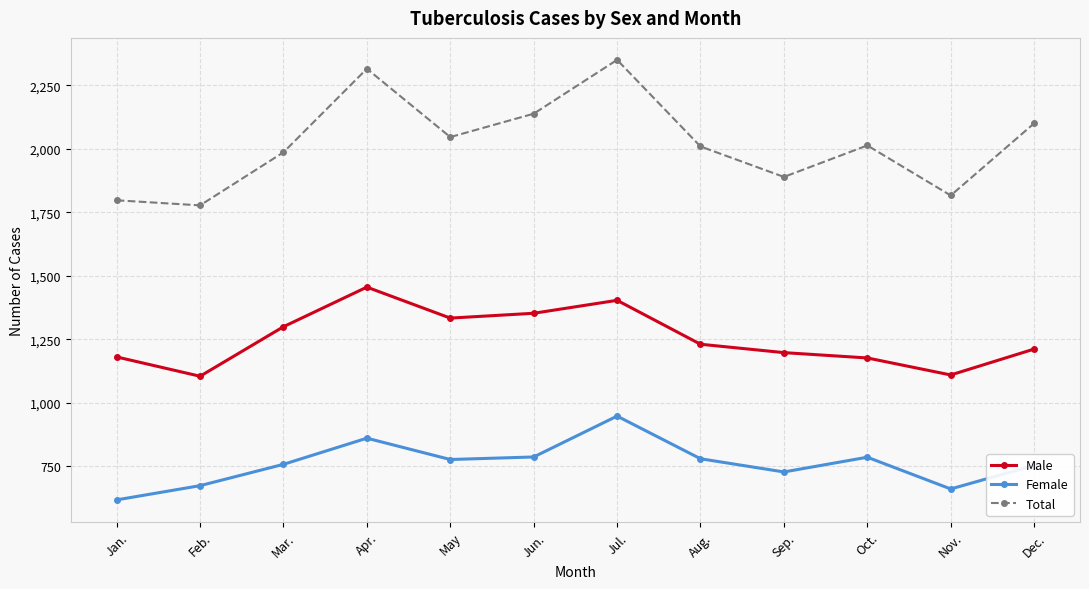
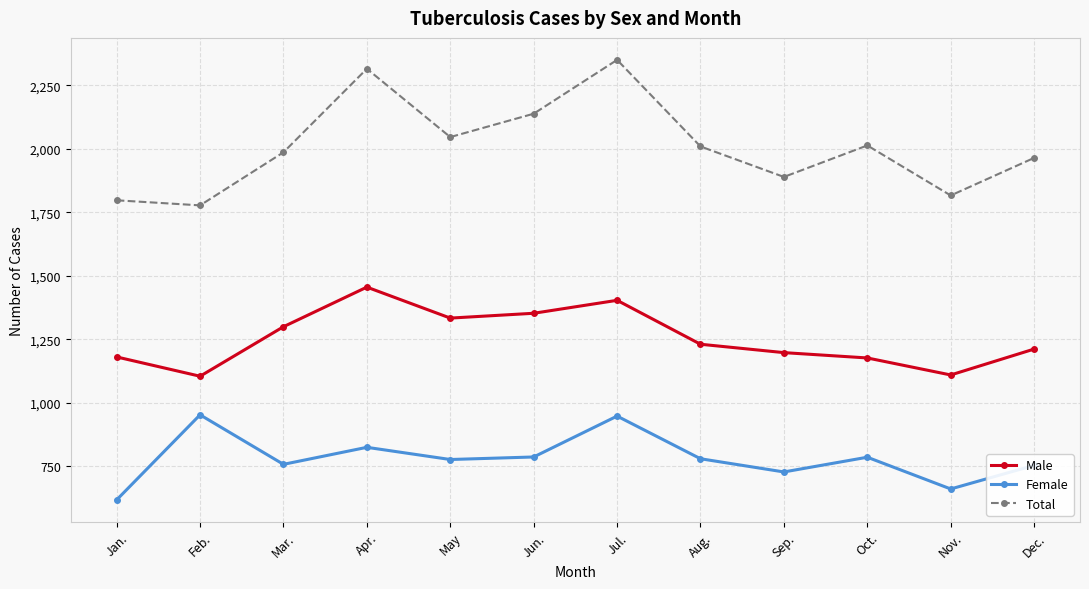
  {
    "Male": {
      "Jan.": "1,180",
      "Feb.": "1,100",
      "Mar.": "1,300",
      "Apr.": "1,460",
      "May": "1,330",
      "Jun.": "1,350",
      "Jul.": "1,400",
      "Aug.": "1,230",
      "Sep.": "1,200",
      "Oct.": "1,180",
      "Nov.": "1,110",
      "Dec.": "1,210"
    },
    "Female": {
      "Jan.": "620",
-     "Feb.": "670",
+     "Feb.": "950",
      "Mar.": "760",
-     "Apr.": "860",
+     "Apr.": "820",
      "May": "780",
      "Jun.": "790",
      "Jul.": "950",
      "Aug.": "780",
      "Sep.": "730",
      "Oct.": "790",
      "Nov.": "660"
    },
    "Total": {
      "Jan.": "1,800",
      "Feb.": "1,780",
      "Mar.": "1,990",
      "Apr.": "2,320",
      "May": "2,050",
      "Jun.": "2,140",
      "Jul.": "2,350",
      "Aug.": "2,010",
      "Sep.": "1,890",
      "Oct.": "2,010",
      "Nov.": "1,820",
-     "Dec.": "2,100"
+     "Dec.": "1,960"
    }
  }
